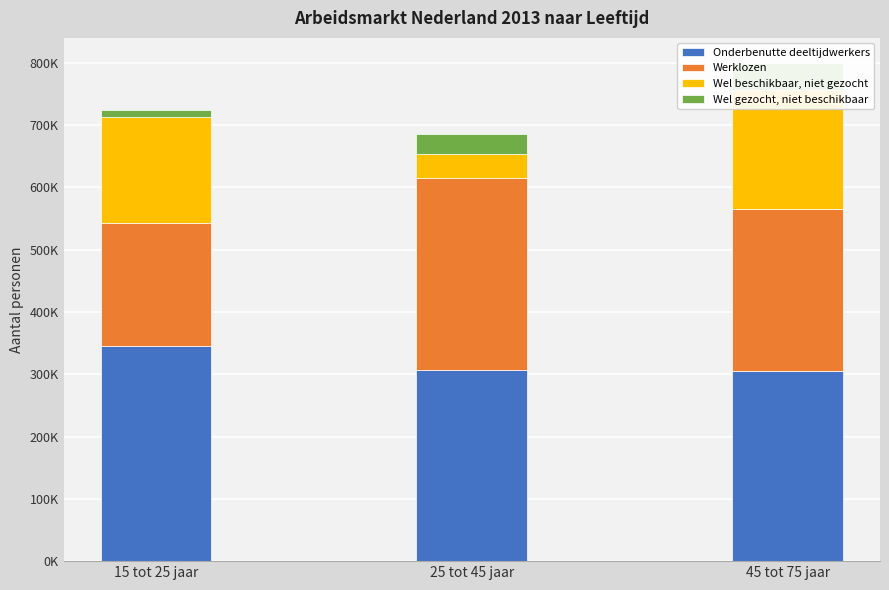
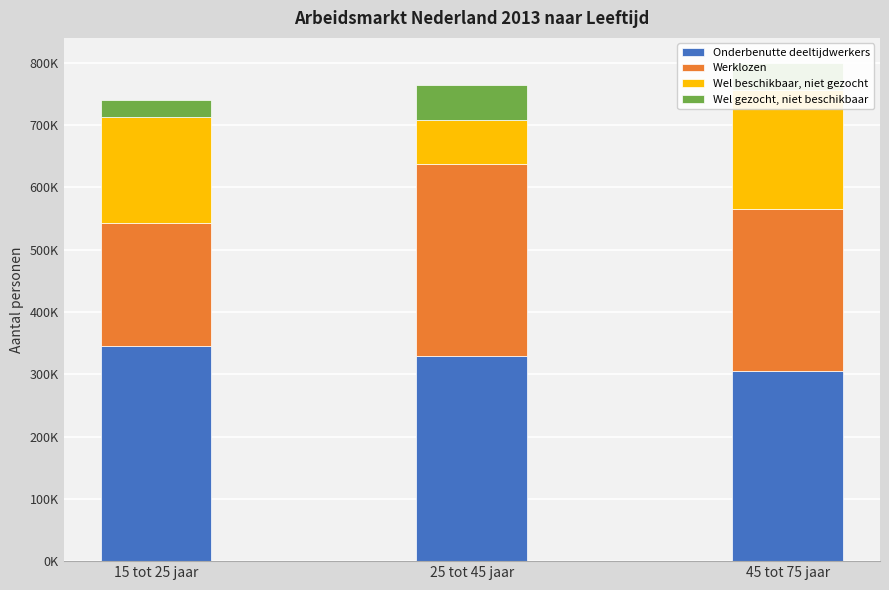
  {
    "Onderbenutte deeltijdwerkers": {
      "15 tot 25 jaar": 340000,
-     "25 tot 45 jaar": 310000,
+     "25 tot 45 jaar": 330000,
      "45 tot 75 jaar": 310000
    },
    "Werklozen": {
      "15 tot 25 jaar": 200000,
      "25 tot 45 jaar": 310000,
      "45 tot 75 jaar": 260000
    },
    "Wel beschikbaar, niet gezocht": {
      "15 tot 25 jaar": 170000,
-     "25 tot 45 jaar": 40000
+     "25 tot 45 jaar": 70000
    },
    "Wel gezocht, niet beschikbaar": {
-     "15 tot 25 jaar": 10000,
-     "25 tot 45 jaar": 30000
+     "15 tot 25 jaar": 30000,
+     "25 tot 45 jaar": 60000
    }
  }
